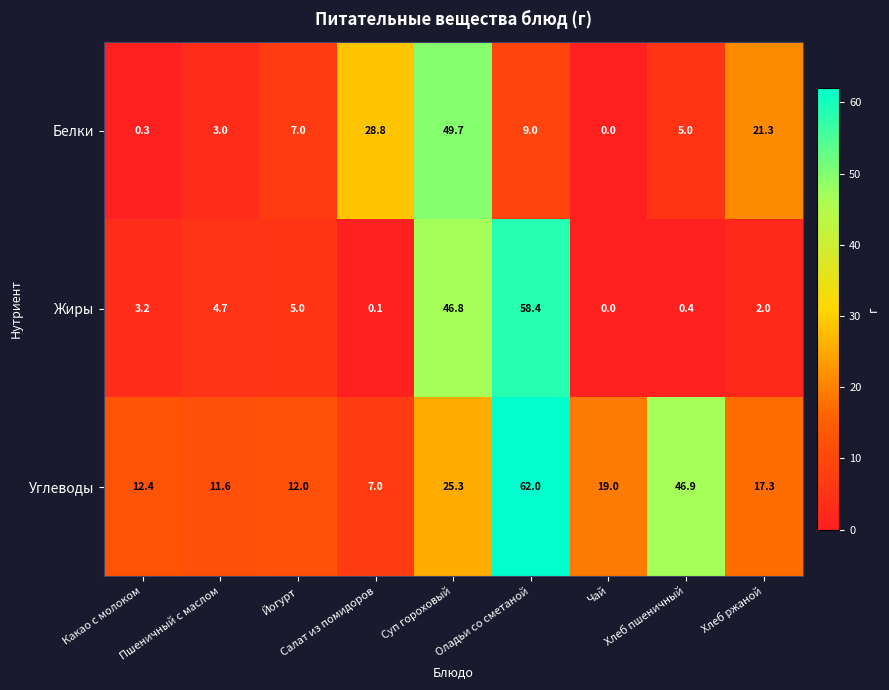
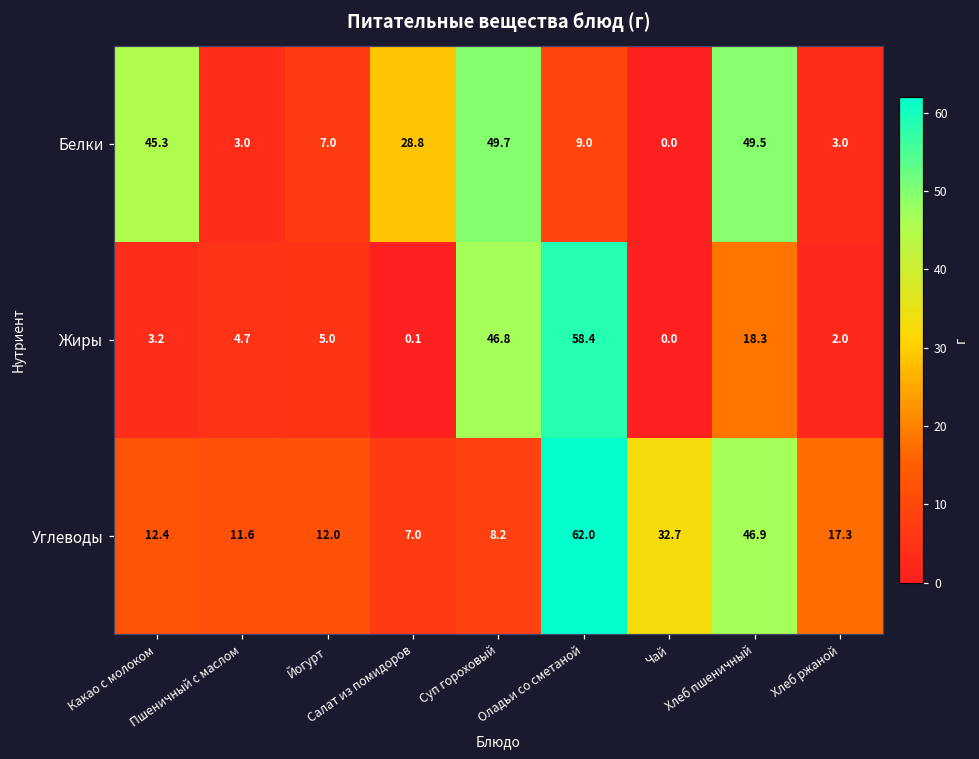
  {
    "Белки": {
-     "Какао с молоком": 0.3,
+     "Какао с молоком": 45.3,
      "Пшеничный с маслом": 3.0,
      "Йогурт": 7.0,
      "Салат из помидоров": 28.8,
      "Суп гороховый": 49.7,
      "Оладьи со сметаной": 9.0,
      "Чай": 0.0,
-     "Хлеб пшеничный": 5.0,
-     "Хлеб ржаной": 21.3
+     "Хлеб пшеничный": 49.5,
+     "Хлеб ржаной": 3.0
    },
    "Жиры": {
      "Какао с молоком": 3.2,
      "Пшеничный с маслом": 4.7,
      "Йогурт": 5.0,
      "Салат из помидоров": 0.1,
      "Суп гороховый": 46.8,
      "Оладьи со сметаной": 58.4,
      "Чай": 0.0,
-     "Хлеб пшеничный": 0.4,
+     "Хлеб пшеничный": 18.3,
      "Хлеб ржаной": 2.0
    },
    "Углеводы": {
      "Какао с молоком": 12.4,
      "Пшеничный с маслом": 11.6,
      "Йогурт": 12.0,
      "Салат из помидоров": 7.0,
-     "Суп гороховый": 25.3,
+     "Суп гороховый": 8.2,
      "Оладьи со сметаной": 62.0,
-     "Чай": 19.0,
+     "Чай": 32.7,
      "Хлеб пшеничный": 46.9,
      "Хлеб ржаной": 17.3
    }
  }
